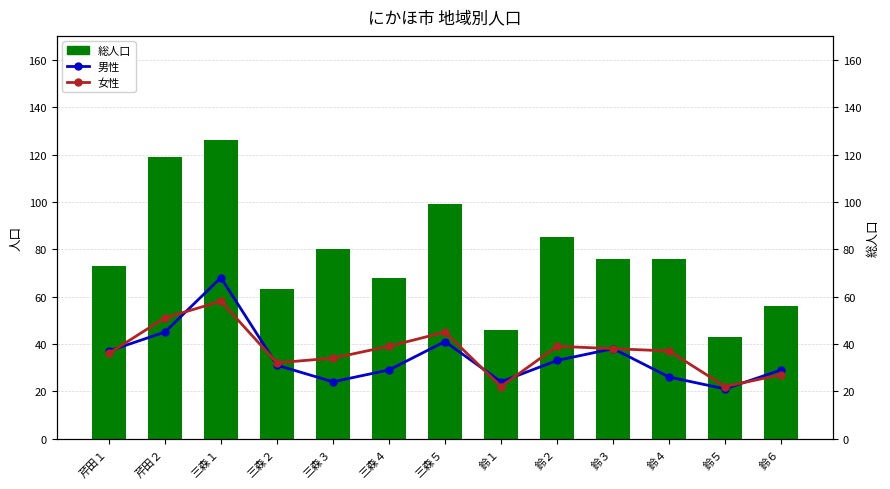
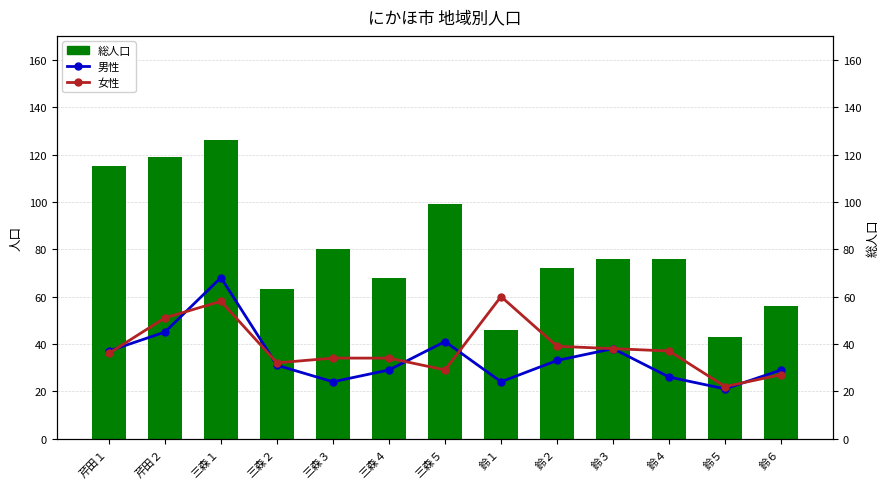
  {
    "総人口": {
-     "芹田１": 73,
+     "芹田１": 115,
      "芹田２": 119,
      "三森１": 126,
      "三森２": 63,
      "三森３": 80,
      "三森４": 68,
      "三森５": 99,
      "鈴１": 46,
-     "鈴２": 85,
+     "鈴２": 72,
      "鈴３": 76,
      "鈴４": 76,
      "鈴５": 43,
      "鈴６": 56
    },
    "男性": {
      "芹田２": 45,
      "三森１": 68,
      "三森３": 24,
      "三森４": 29,
      "三森５": 41,
      "鈴１": 24,
      "鈴２": 33,
      "鈴４": 26,
      "鈴６": 29
    },
    "女性": {
      "芹田２": 51,
      "三森１": 58,
      "三森３": 34,
-     "三森４": 39,
-     "三森５": 45,
-     "鈴１": 22,
+     "三森４": 34,
+     "三森５": 29,
+     "鈴１": 60,
      "鈴２": 39,
      "鈴４": 37,
      "鈴６": 27
    }
  }
